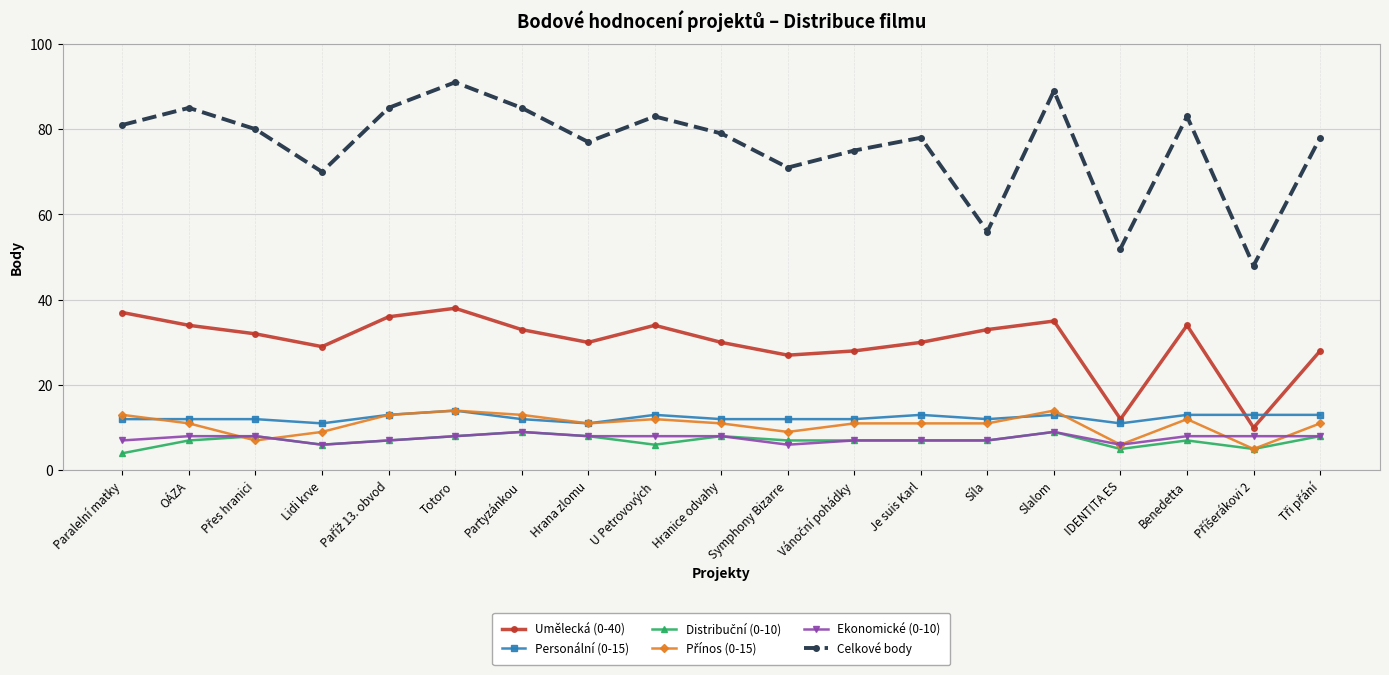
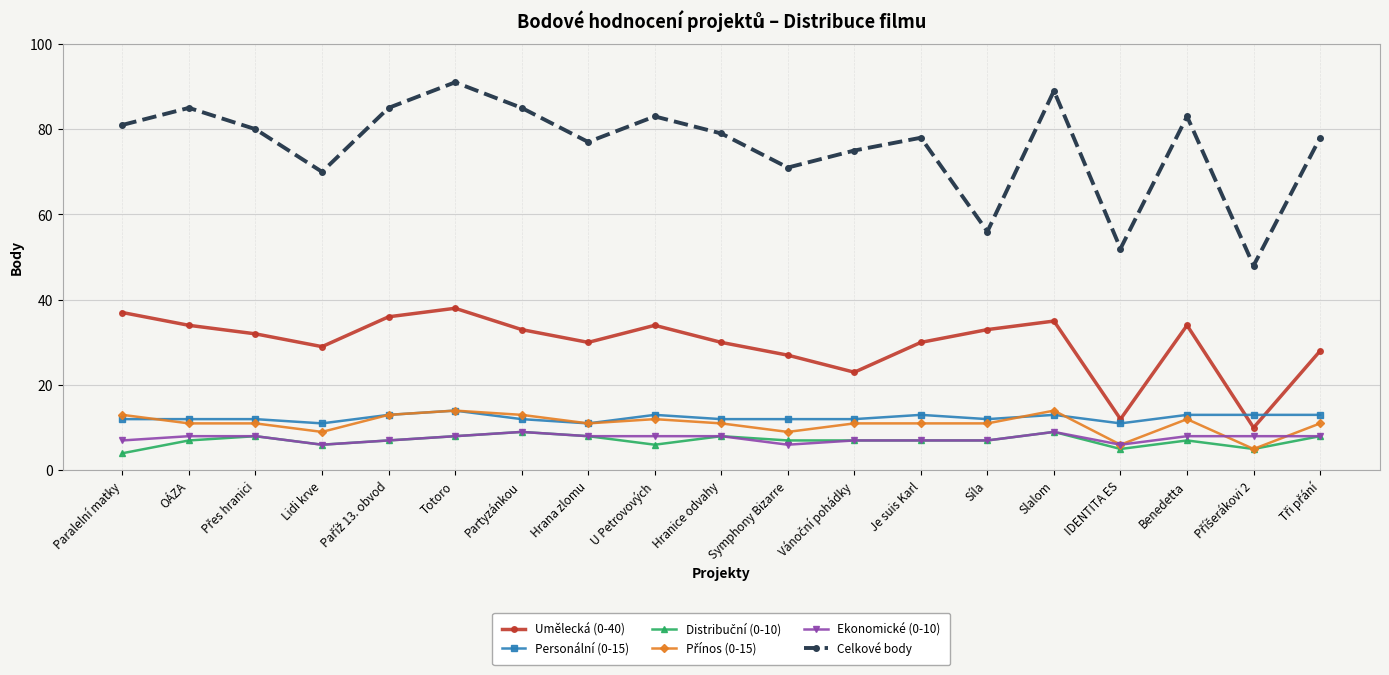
  {
    "Umělecká (0-40)": {
      "Paralelní matky": 37,
      "OÁZA": 34,
      "Přes hranici": 32,
      "Lidi krve": 29,
      "Paříž 13. obvod": 36,
      "Totoro": 38,
      "Partyzánkou": 33,
      "Hrana zlomu": 30,
      "U Petrovových": 34,
      "Hranice odvahy": 30,
      "Symphony Bizarre": 27,
-     "Vánoční pohádky": 28,
+     "Vánoční pohádky": 23,
      "Je suis Karl": 30,
      "Síla": 33,
      "Slalom": 35,
      "IDENTITA ES": 12,
      "Benedetta": 34,
      "Příšerákovi 2": 10,
      "Tři přání": 28
    },
    "Personální (0-15)": {
      "Paralelní matky": 12,
      "OÁZA": 12,
      "Přes hranici": 12,
      "Lidi krve": 11,
      "Partyzánkou": 12,
      "U Petrovových": 13,
      "Hranice odvahy": 12,
      "Symphony Bizarre": 12,
      "Vánoční pohádky": 12,
      "Je suis Karl": 13,
      "Síla": 12,
      "Slalom": 13,
      "IDENTITA ES": 11,
      "Benedetta": 13,
      "Příšerákovi 2": 13,
      "Tři přání": 13
    },
    "Distribuční (0-10)": {
      "Paralelní matky": 4,
      "OÁZA": 7,
      "U Petrovových": 6,
      "Symphony Bizarre": 7,
      "IDENTITA ES": 5,
      "Benedetta": 7
    },
    "Přínos (0-15)": {
      "Paralelní matky": 13,
      "OÁZA": 11,
-     "Přes hranici": 7,
+     "Přes hranici": 11,
      "Lidi krve": 9,
      "Partyzánkou": 13,
      "U Petrovových": 12,
      "Hranice odvahy": 11,
      "Symphony Bizarre": 9,
      "Vánoční pohádky": 11,
      "Je suis Karl": 11,
      "Síla": 11,
      "Slalom": 14,
      "Benedetta": 12,
      "Tři přání": 11
    },
    "Ekonomické (0-10)": {
      "Paralelní matky": 7,
      "OÁZA": 8,
      "U Petrovových": 8,
      "Symphony Bizarre": 6,
      "Benedetta": 8,
      "Příšerákovi 2": 8
    },
    "Celkové body": {
      "Paralelní matky": 81,
      "OÁZA": 85,
      "Přes hranici": 80,
      "Lidi krve": 70,
      "Paříž 13. obvod": 85,
      "Totoro": 91,
      "Partyzánkou": 85,
      "Hrana zlomu": 77,
      "U Petrovových": 83,
      "Hranice odvahy": 79,
      "Symphony Bizarre": 71,
      "Vánoční pohádky": 75,
      "Je suis Karl": 78,
      "Síla": 56,
      "Slalom": 89,
      "IDENTITA ES": 52,
      "Benedetta": 83,
      "Příšerákovi 2": 48,
      "Tři přání": 78
    }
  }
